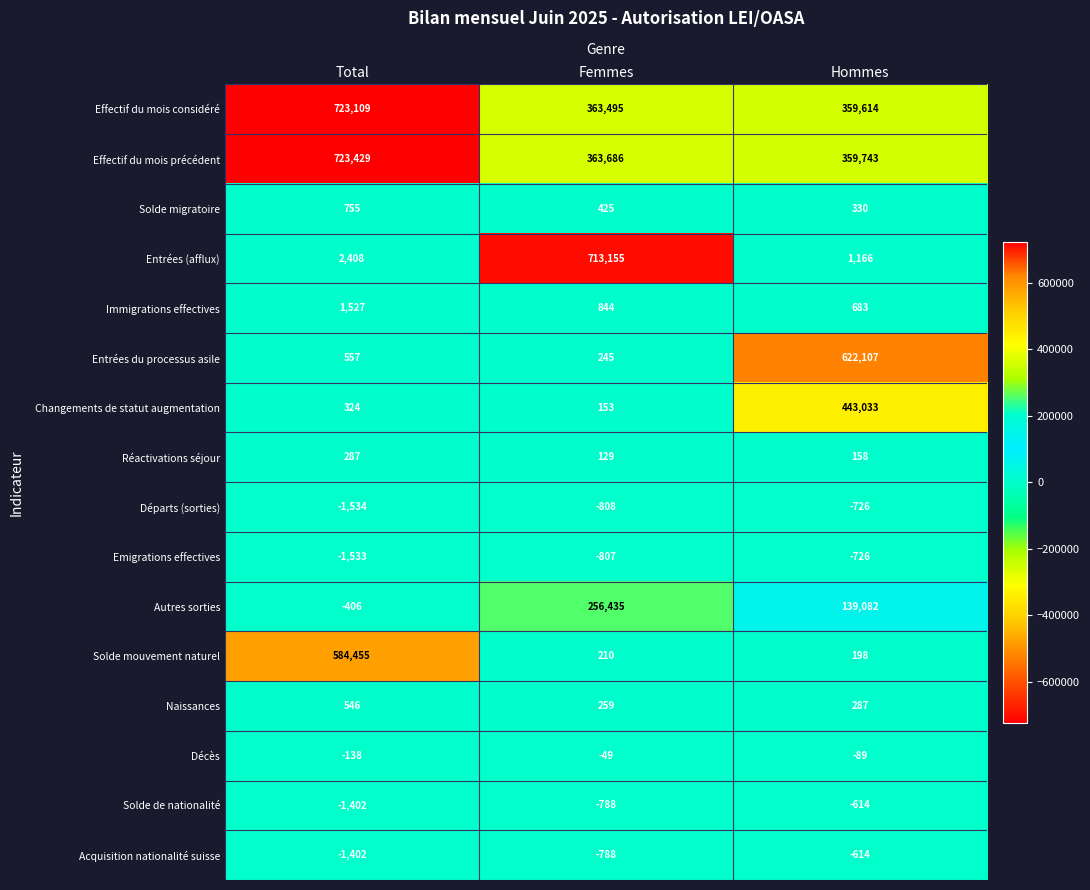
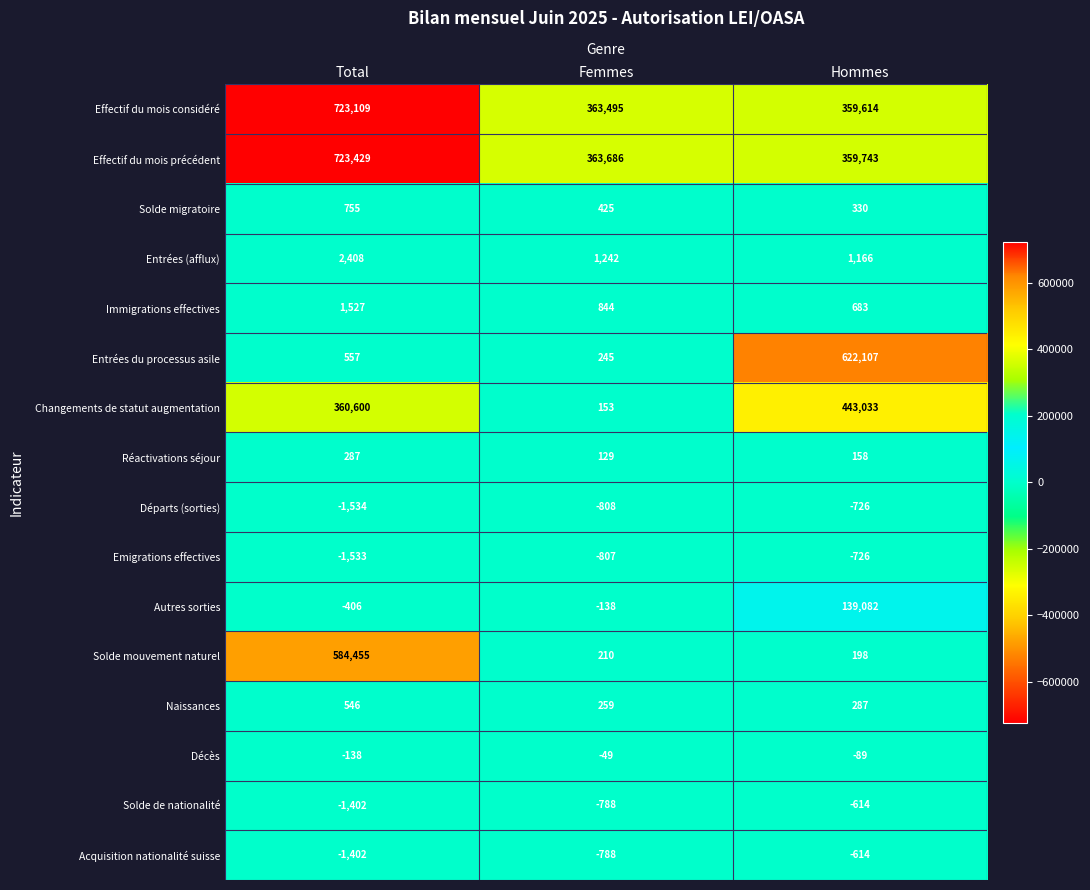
  {
    "Effectif du mois considéré": {
      "Total": "723,109",
      "Femmes": "363,495",
      "Hommes": "359,614"
    },
    "Effectif du mois précédent": {
      "Total": "723,429",
      "Femmes": "363,686",
      "Hommes": "359,743"
    },
    "Solde migratoire": {
      "Total": "755",
      "Femmes": "425",
      "Hommes": "330"
    },
    "Entrées (afflux)": {
      "Total": "2,408",
-     "Femmes": "713,155",
+     "Femmes": "1,242",
      "Hommes": "1,166"
    },
    "Immigrations effectives": {
      "Total": "1,527",
      "Femmes": "844",
      "Hommes": "683"
    },
    "Entrées du processus asile": {
      "Total": "557",
      "Femmes": "245",
      "Hommes": "622,107"
    },
    "Changements de statut augmentation": {
-     "Total": "324",
+     "Total": "360,600",
      "Femmes": "153",
      "Hommes": "443,033"
    },
    "Réactivations séjour": {
      "Total": "287",
      "Femmes": "129",
      "Hommes": "158"
    },
    "Départs (sorties)": {
      "Total": "-1,534",
      "Femmes": "-808",
      "Hommes": "-726"
    },
    "Emigrations effectives": {
      "Total": "-1,533",
      "Femmes": "-807",
      "Hommes": "-726"
    },
    "Autres sorties": {
      "Total": "-406",
-     "Femmes": "256,435",
+     "Femmes": "-138",
      "Hommes": "139,082"
    },
    "Solde mouvement naturel": {
      "Total": "584,455",
      "Femmes": "210",
      "Hommes": "198"
    },
    "Naissances": {
      "Total": "546",
      "Femmes": "259",
      "Hommes": "287"
    },
    "Décès": {
      "Total": "-138",
      "Femmes": "-49",
      "Hommes": "-89"
    },
    "Solde de nationalité": {
      "Total": "-1,402",
      "Femmes": "-788",
      "Hommes": "-614"
    },
    "Acquisition nationalité suisse": {
      "Total": "-1,402",
      "Femmes": "-788",
      "Hommes": "-614"
    }
  }
